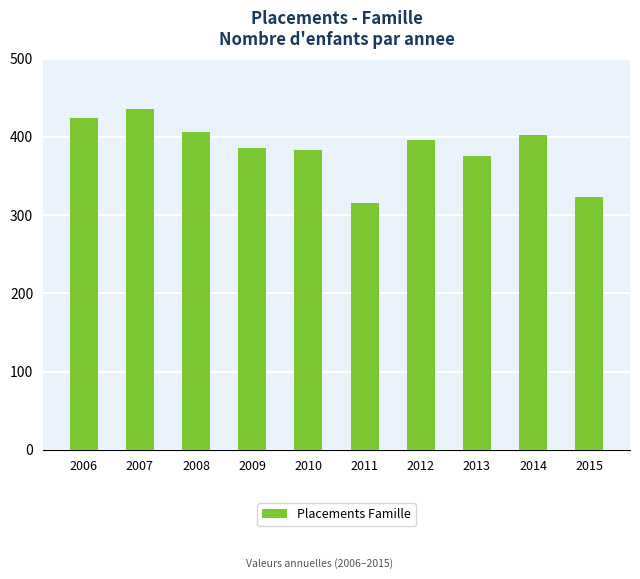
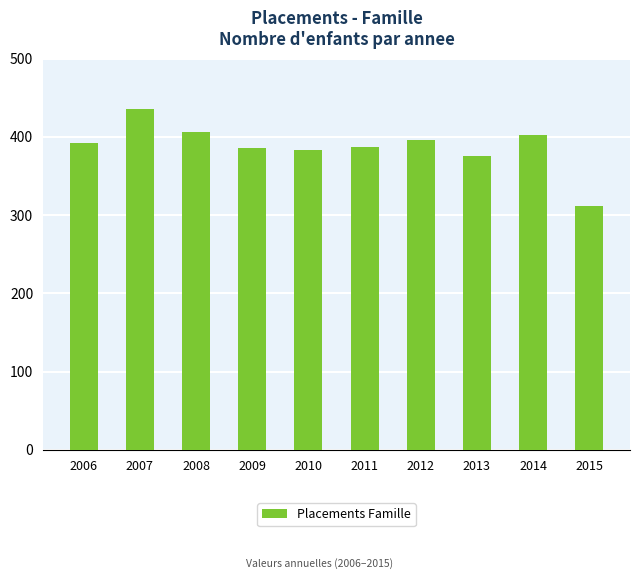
  {
-   "2006": 420,
+   "2006": 390,
    "2007": 440,
    "2008": 410,
    "2009": 390,
    "2010": 380,
-   "2011": 320,
+   "2011": 390,
    "2012": 400,
    "2013": 380,
    "2014": 400,
-   "2015": 320
+   "2015": 310
  }
